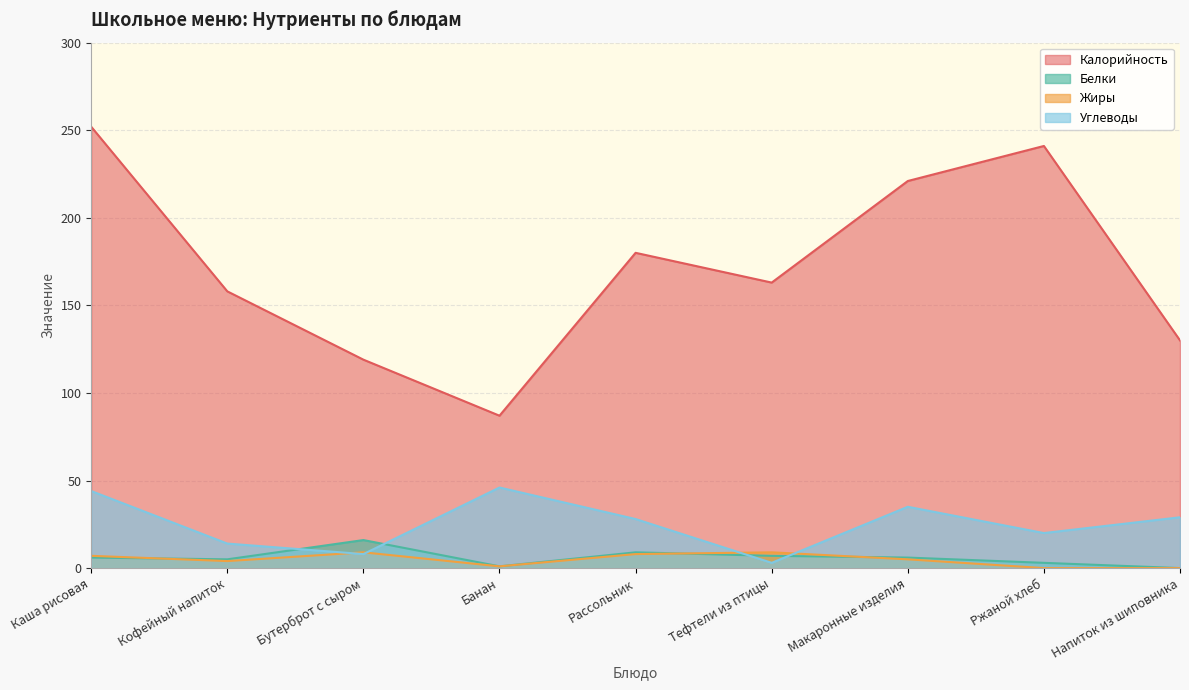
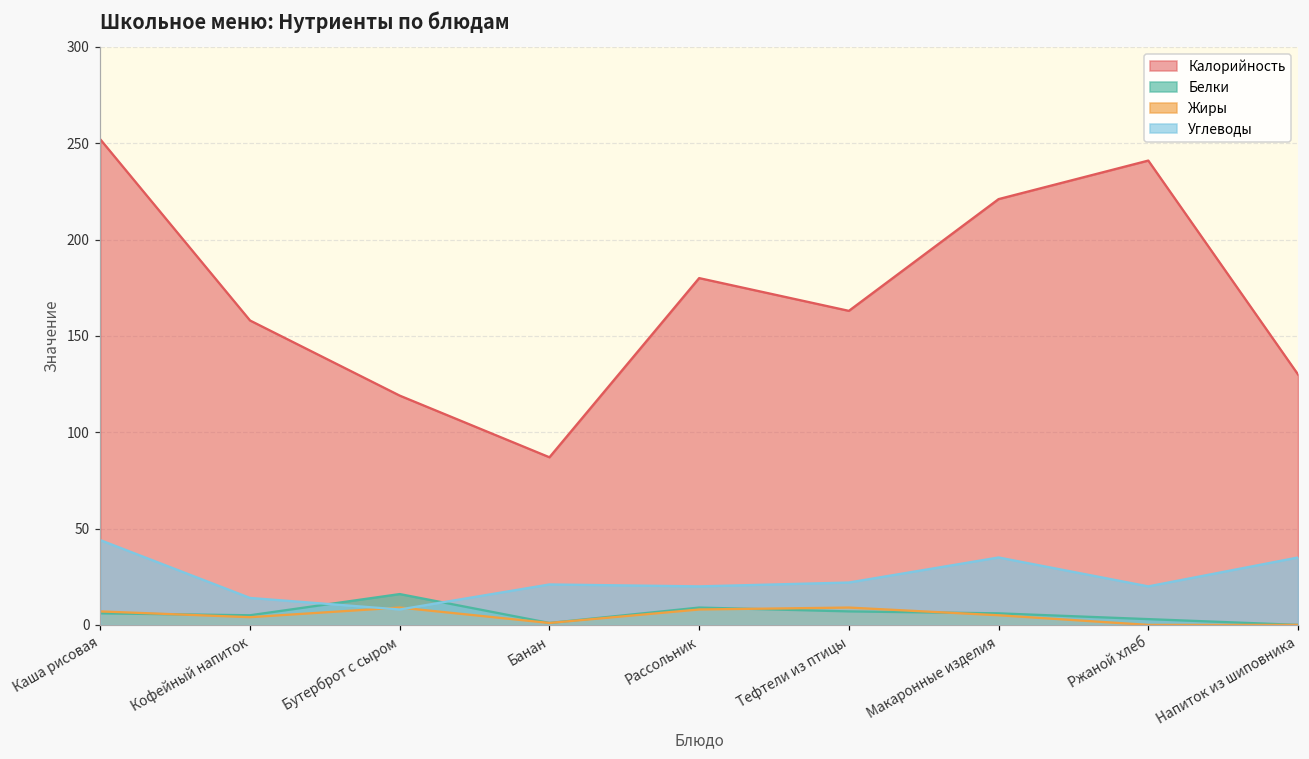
  {
    "Калорийность": {
      "Каша рисовая": 252,
      "Кофейный напиток": 158,
      "Бутерброт с сыром": 119,
      "Банан": 87,
      "Рассольник": 180,
      "Тефтели из птицы": 163,
      "Макаронные изделия": 221,
      "Ржаной хлеб": 241,
      "Напиток из шиповника": 130
    },
    "Белки": {
      "Бутерброт с сыром": 16,
      "Тефтели из птицы": 7,
      "Ржаной хлеб": 3
    },
    "Жиры": {
      "Тефтели из птицы": 9,
      "Ржаной хлеб": 0
    },
    "Углеводы": {
      "Каша рисовая": 44,
      "Кофейный напиток": 14,
-     "Банан": 46,
-     "Рассольник": 28,
-     "Тефтели из птицы": 3,
+     "Банан": 21,
+     "Рассольник": 20,
+     "Тефтели из птицы": 22,
      "Макаронные изделия": 35,
      "Ржаной хлеб": 20,
-     "Напиток из шиповника": 29
+     "Напиток из шиповника": 35
    }
  }
